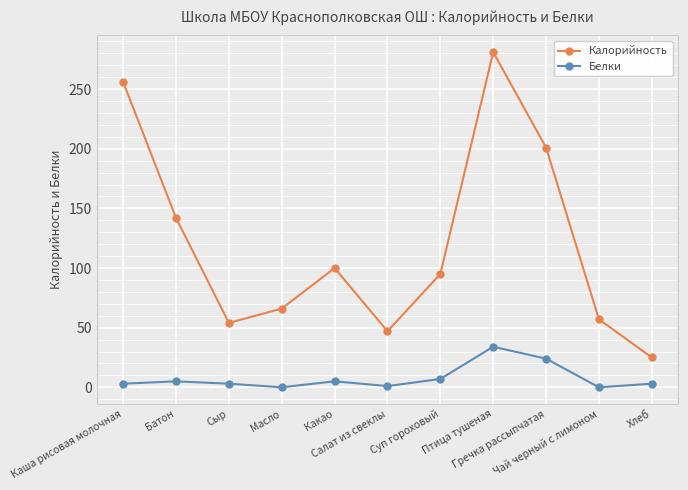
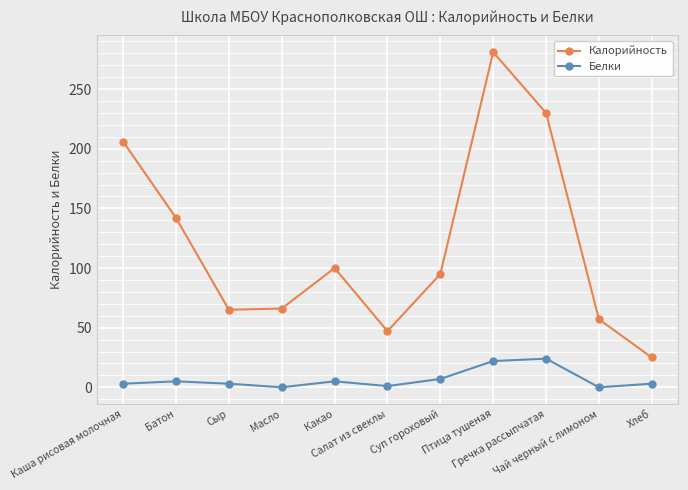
  {
    "Калорийность": {
-     "Каша рисовая молочная": 256,
+     "Каша рисовая молочная": 206,
      "Батон": 142,
-     "Сыр": 54,
+     "Сыр": 65,
      "Масло": 66,
      "Какао": 100,
      "Салат из свеклы": 47,
      "Суп гороховый": 95,
      "Птица тушеная": 281,
-     "Гречка рассыпчатая": 201,
+     "Гречка рассыпчатая": 230,
      "Чай черный с лимоном": 57,
      "Хлеб": 25
    },
    "Белки": {
      "Каша рисовая молочная": 3,
      "Батон": 5,
      "Сыр": 3,
      "Масло": 0,
      "Какао": 5,
      "Салат из свеклы": 1,
      "Суп гороховый": 7,
-     "Птица тушеная": 34,
+     "Птица тушеная": 22,
      "Гречка рассыпчатая": 24,
      "Чай черный с лимоном": 0,
      "Хлеб": 3
    }
  }
